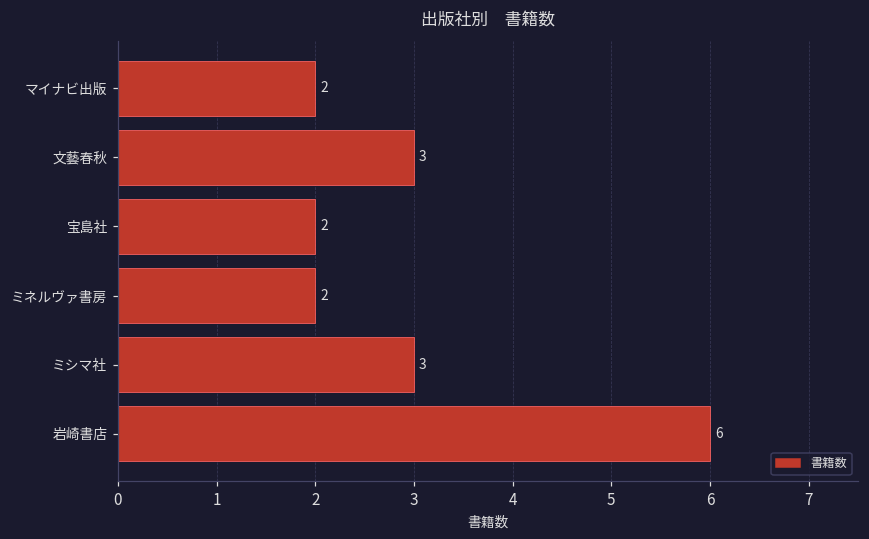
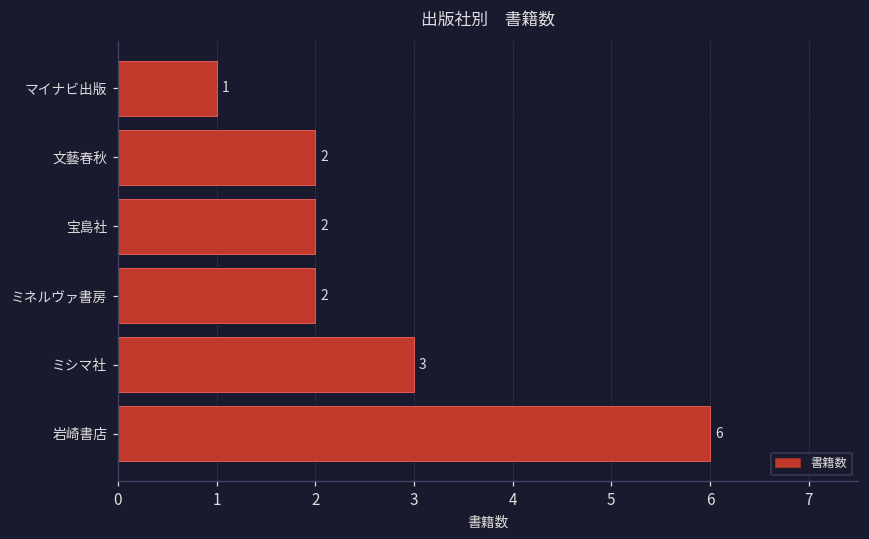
  {
-   "マイナビ出版": 2,
-   "文藝春秋": 3,
+   "マイナビ出版": 1,
+   "文藝春秋": 2,
    "宝島社": 2,
    "ミネルヴァ書房": 2,
    "ミシマ社": 3,
    "岩崎書店": 6
  }
